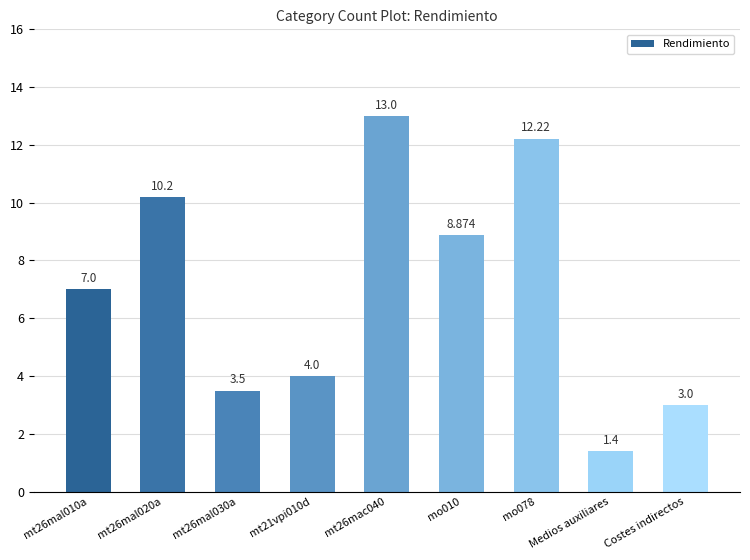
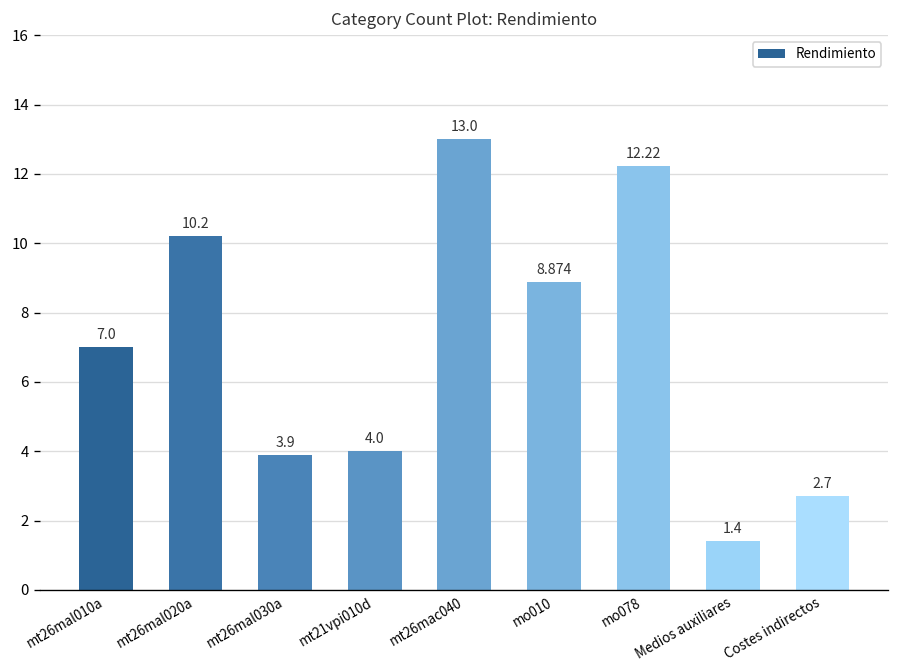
  {
    "mt26mal010a": 7.0,
    "mt26mal020a": 10.2,
-   "mt26mal030a": 3.5,
+   "mt26mal030a": 3.9,
    "mt21vpi010d": 4.0,
    "mt26mac040": 13.0,
    "mo010": 8.874,
    "mo078": 12.22,
    "Medios auxiliares": 1.4,
-   "Costes indirectos": 3.0
+   "Costes indirectos": 2.7
  }
